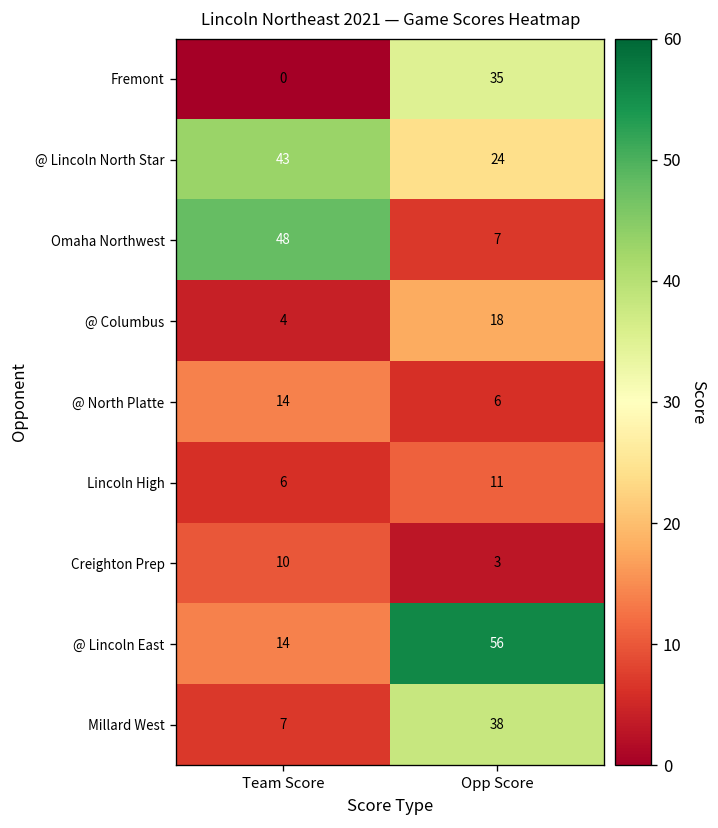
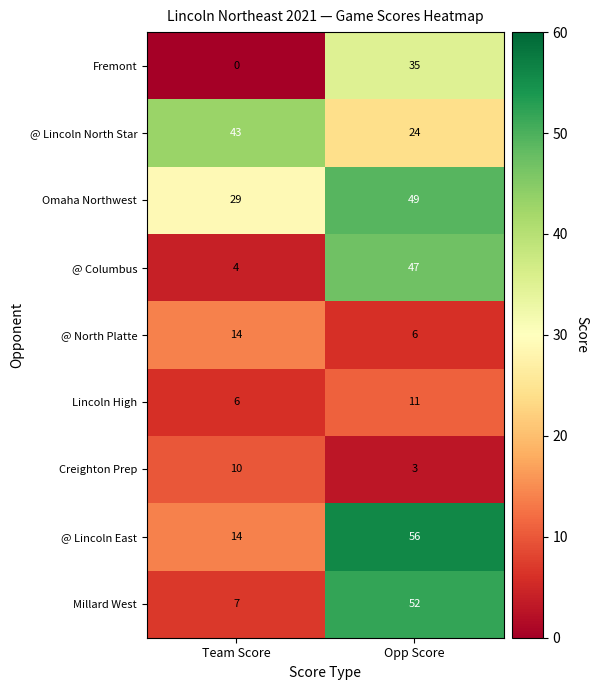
  {
    "Fremont": {
      "Team Score": 0,
      "Opp Score": 35
    },
    "@ Lincoln North Star": {
      "Team Score": 43,
      "Opp Score": 24
    },
    "Omaha Northwest": {
-     "Team Score": 48,
-     "Opp Score": 7
+     "Team Score": 29,
+     "Opp Score": 49
    },
    "@ Columbus": {
      "Team Score": 4,
-     "Opp Score": 18
+     "Opp Score": 47
    },
    "@ North Platte": {
      "Team Score": 14,
      "Opp Score": 6
    },
    "Lincoln High": {
      "Team Score": 6,
      "Opp Score": 11
    },
    "Creighton Prep": {
      "Team Score": 10,
      "Opp Score": 3
    },
    "@ Lincoln East": {
      "Team Score": 14,
      "Opp Score": 56
    },
    "Millard West": {
      "Team Score": 7,
-     "Opp Score": 38
+     "Opp Score": 52
    }
  }
